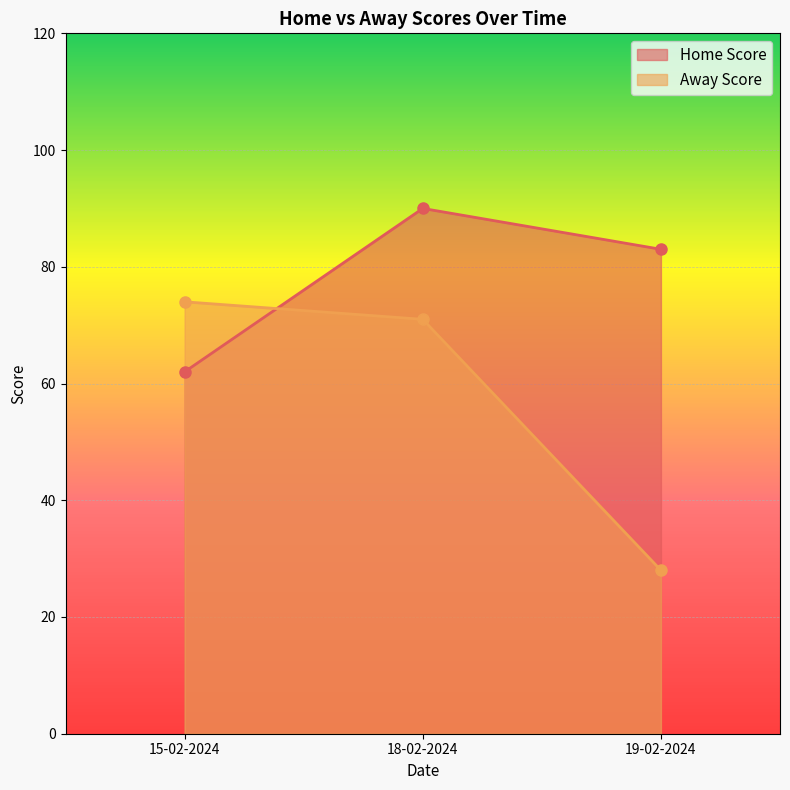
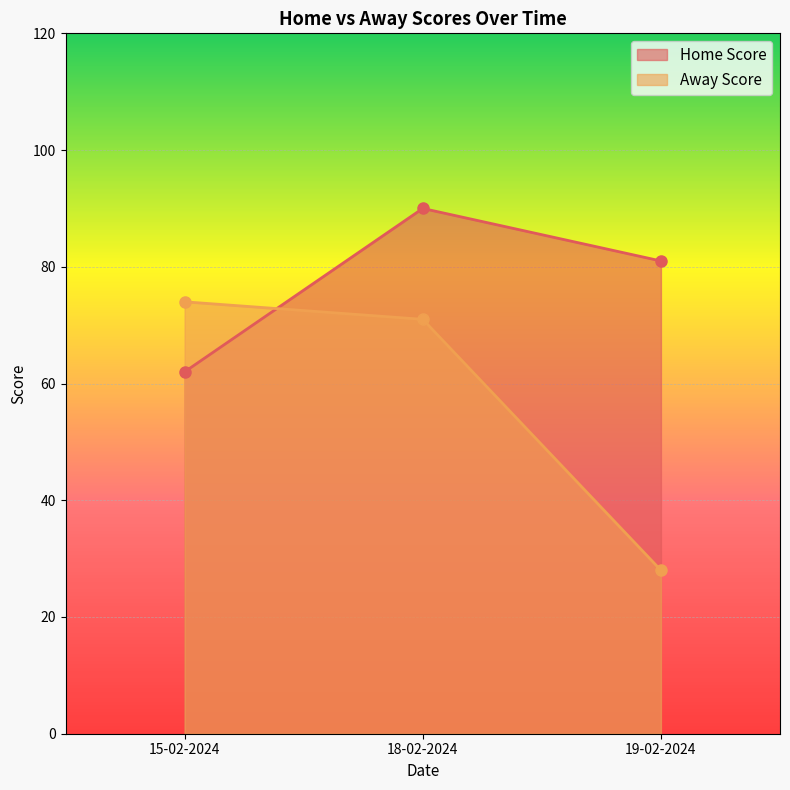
  {
    "Home Score": {
      "15-02-2024": 62,
      "18-02-2024": 90,
-     "19-02-2024": 83
+     "19-02-2024": 81
    },
    "Away Score": {
      "15-02-2024": 74,
      "18-02-2024": 71,
      "19-02-2024": 28
    }
  }
